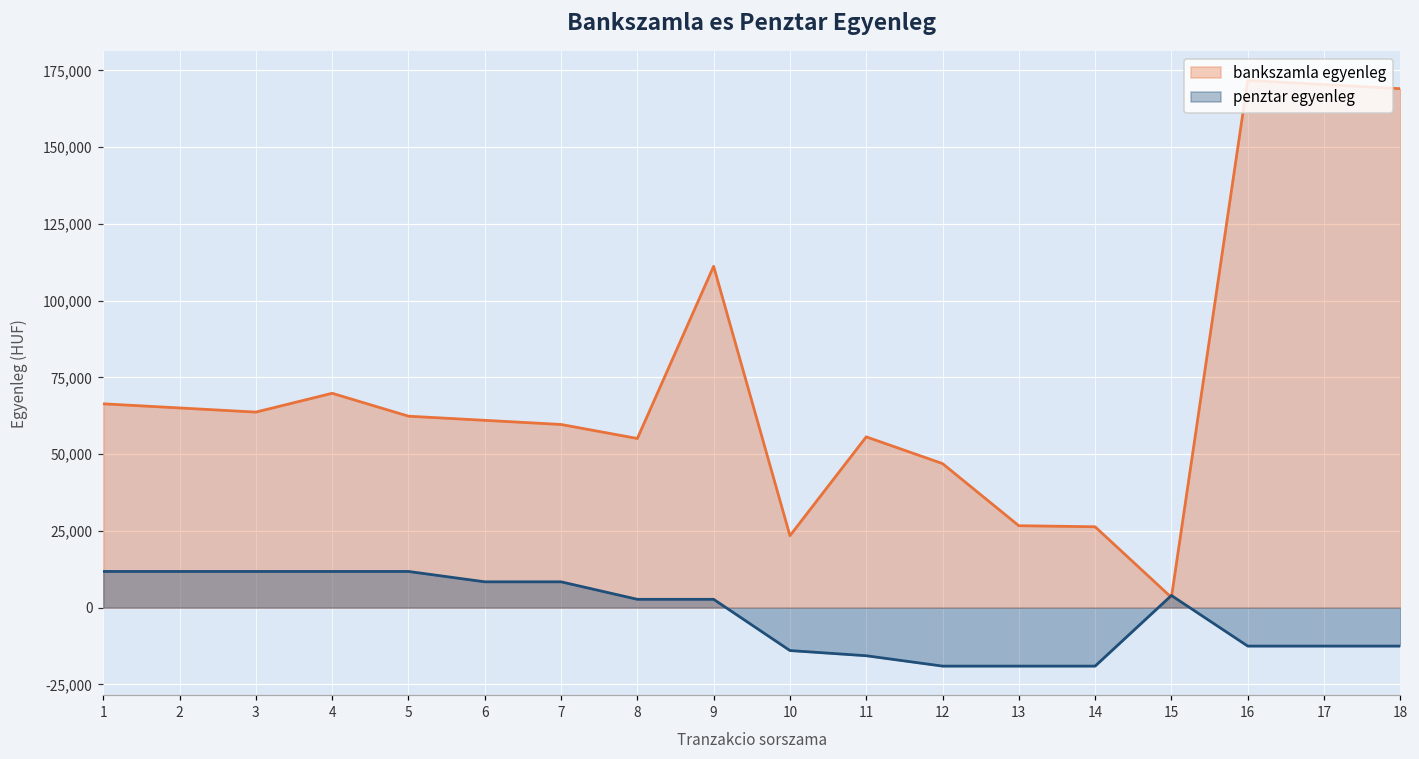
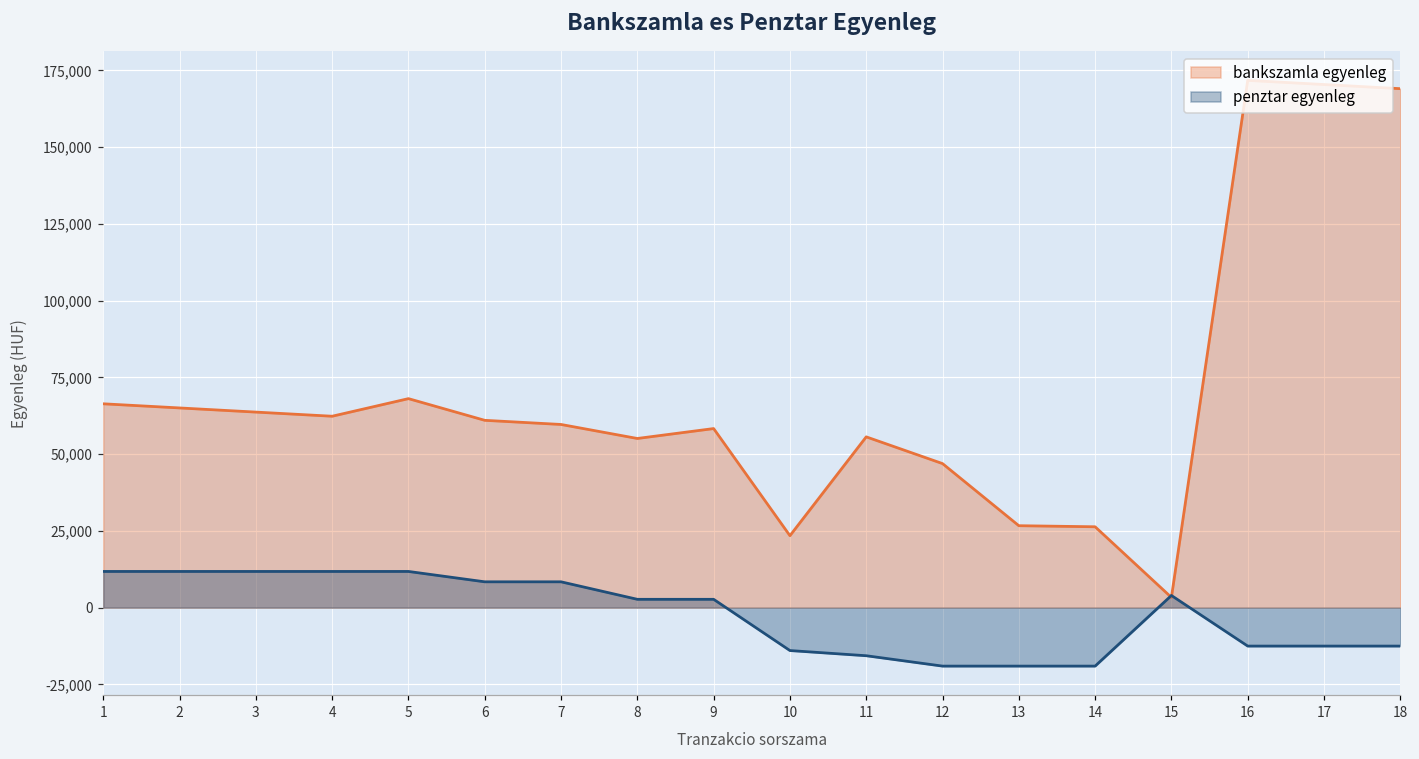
  {
    "bankszamla egyenleg": {
      "1": "66,000",
      "2": "65,000",
      "3": "64,000",
-     "4": "70,000",
-     "5": "62,000",
+     "4": "62,000",
+     "5": "68,000",
      "6": "61,000",
      "7": "60,000",
      "8": "55,000",
-     "9": "111,000",
+     "9": "58,000",
      "10": "23,000",
      "11": "56,000",
      "12": "47,000",
      "13": "27,000",
      "14": "26,000",
      "18": "169,000"
    }
  }
